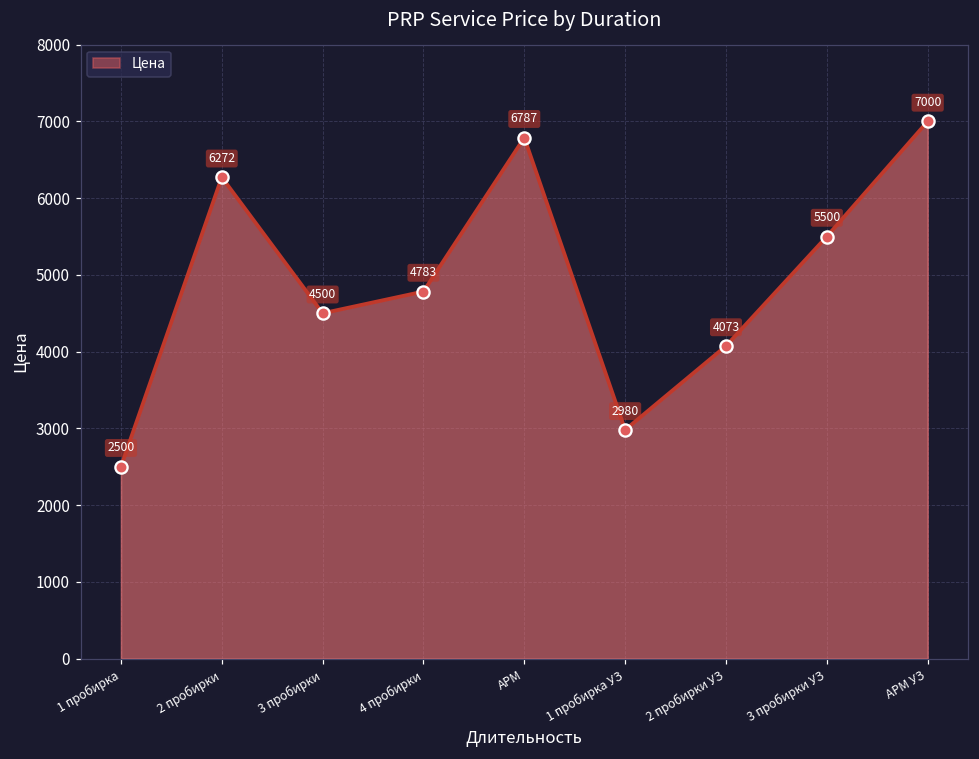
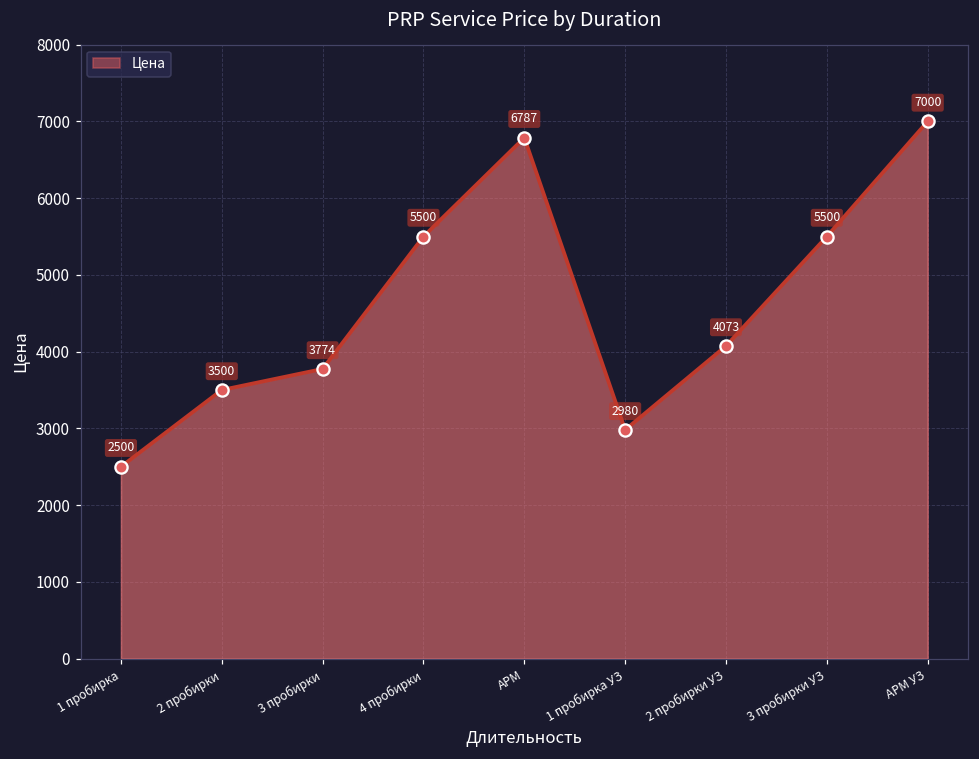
  {
-   "2 пробирки": 6272,
-   "3 пробирки": 4500,
-   "4 пробирки": 4783
+   "2 пробирки": 3500,
+   "3 пробирки": 3774,
+   "4 пробирки": 5500
  }
